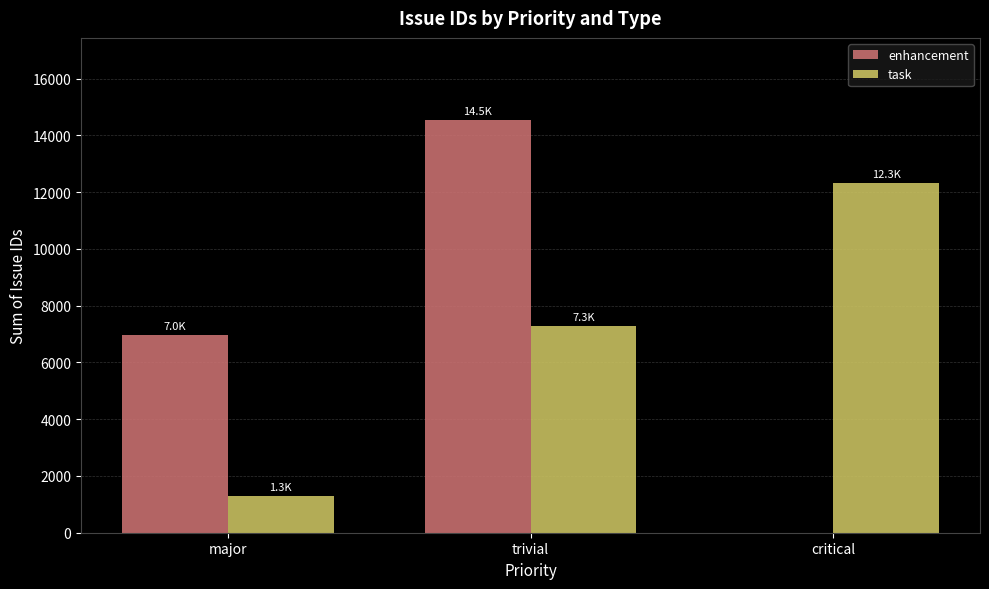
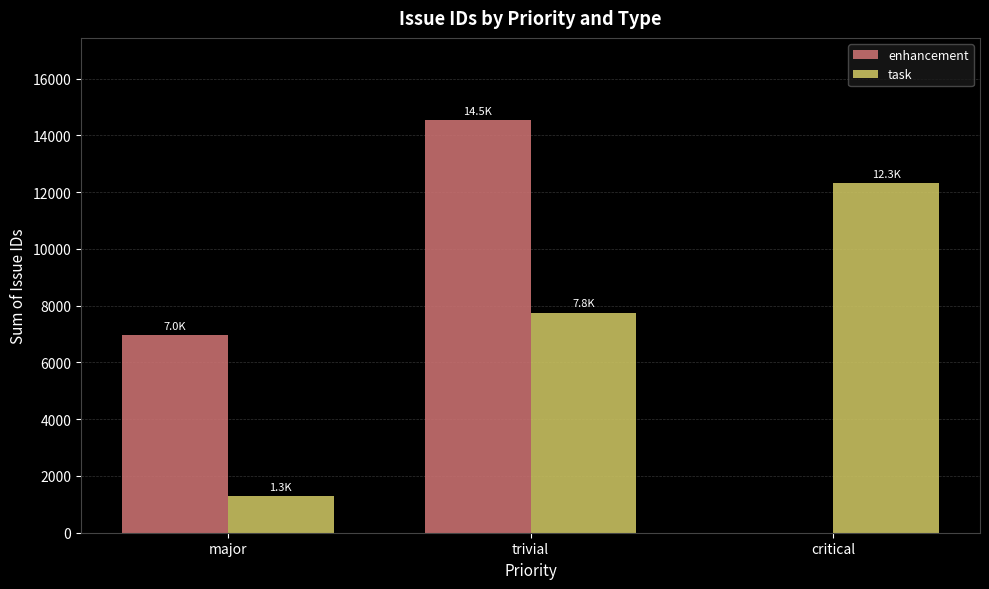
  {
    "enhancement": {
      "major": "7.0K",
      "trivial": "14.5K"
    },
    "task": {
      "major": "1.3K",
-     "trivial": "7.3K",
+     "trivial": "7.8K",
      "critical": "12.3K"
    }
  }
